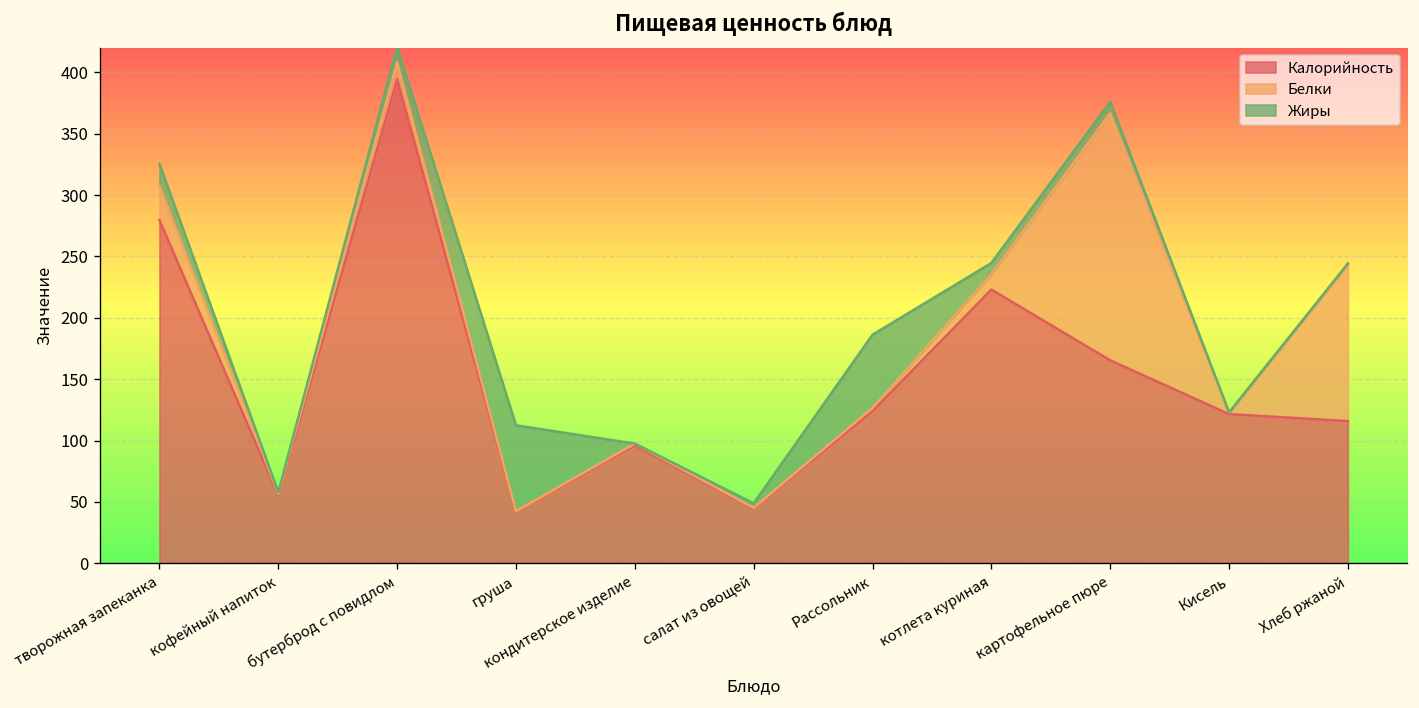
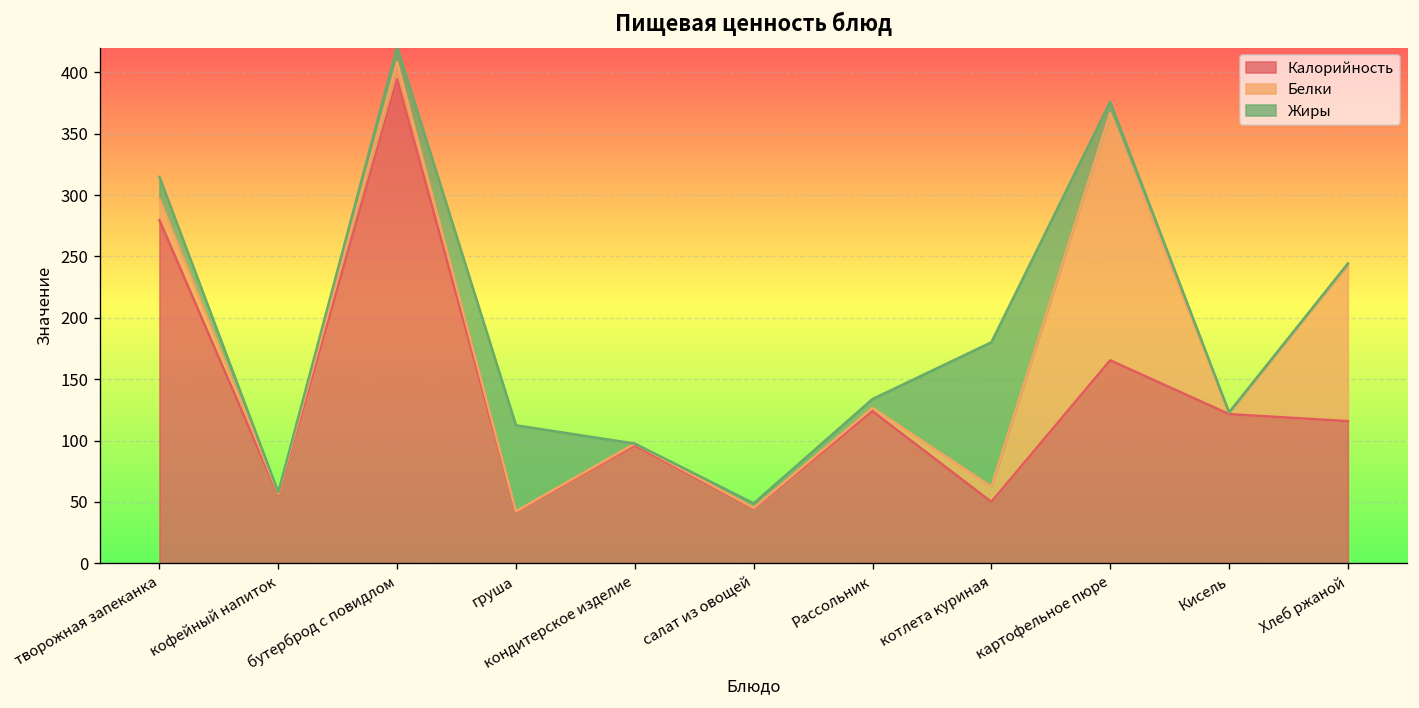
  {
    "Калорийность": {
      "творожная запеканка": 280,
      "бутерброд с повидлом": 394,
      "Рассольник": 124,
-     "котлета куриная": 223,
+     "котлета куриная": 50,
      "картофельное пюре": 165,
      "Хлеб ржаной": 116
    },
    "Белки": {
-     "творожная запеканка": 28,
+     "творожная запеканка": 17,
      "бутерброд с повидлом": 14,
      "Рассольник": 3,
      "котлета куриная": 12,
      "картофельное пюре": 201
    },
    "Жиры": {
      "творожная запеканка": 18,
      "бутерброд с повидлом": 13,
      "груша": 70,
      "салат из овощей": 4,
-     "Рассольник": 60,
-     "котлета куриная": 9,
+     "Рассольник": 7,
+     "котлета куриная": 118,
      "картофельное пюре": 9
    }
  }
